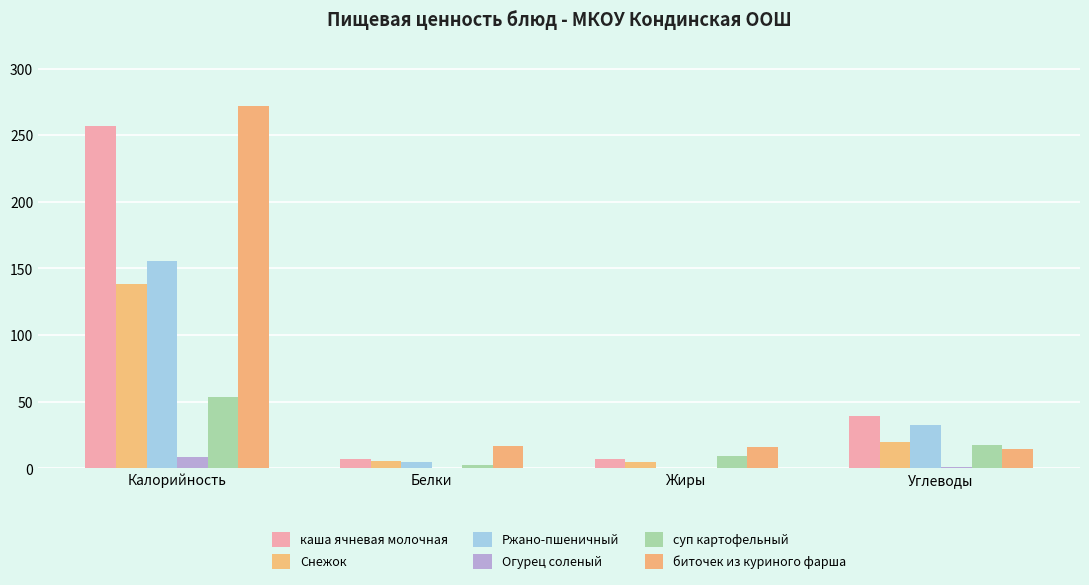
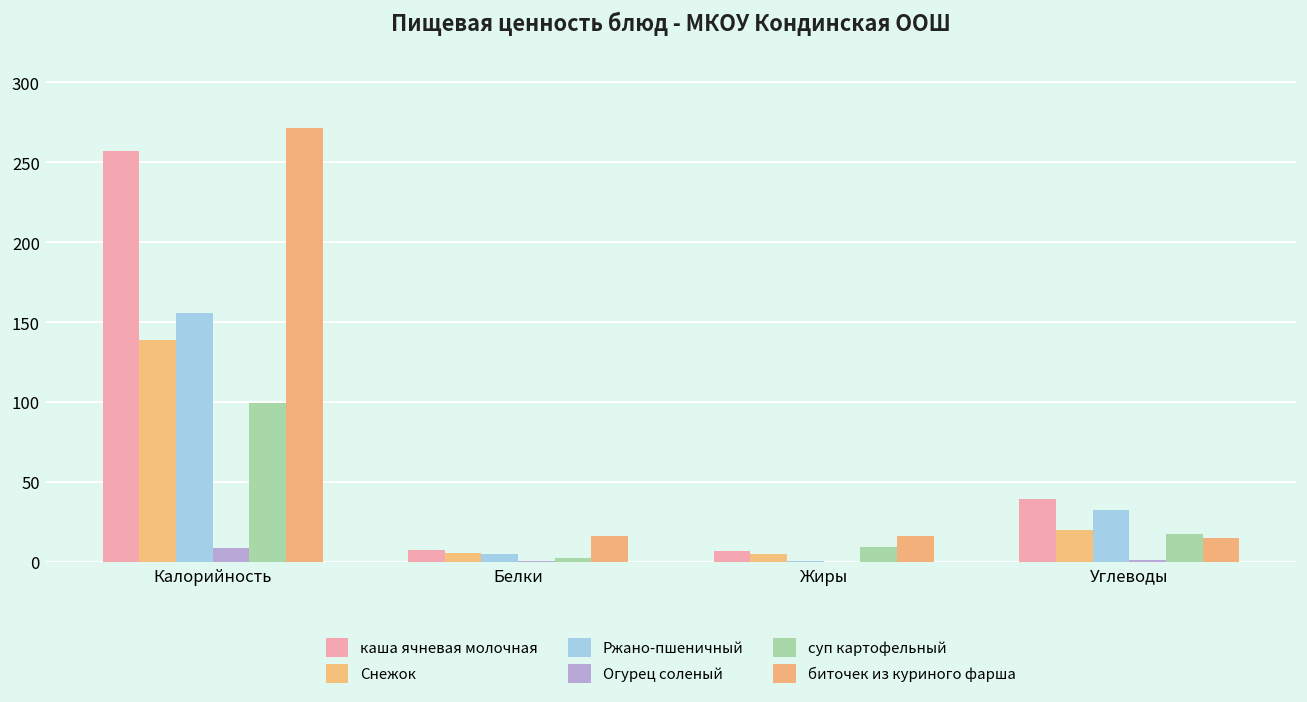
  {
    "суп картофельный": {
-     "Калорийность": 53,
+     "Калорийность": 99,
      "Белки": 3,
      "Жиры": 9,
      "Углеводы": 17
    }
  }
